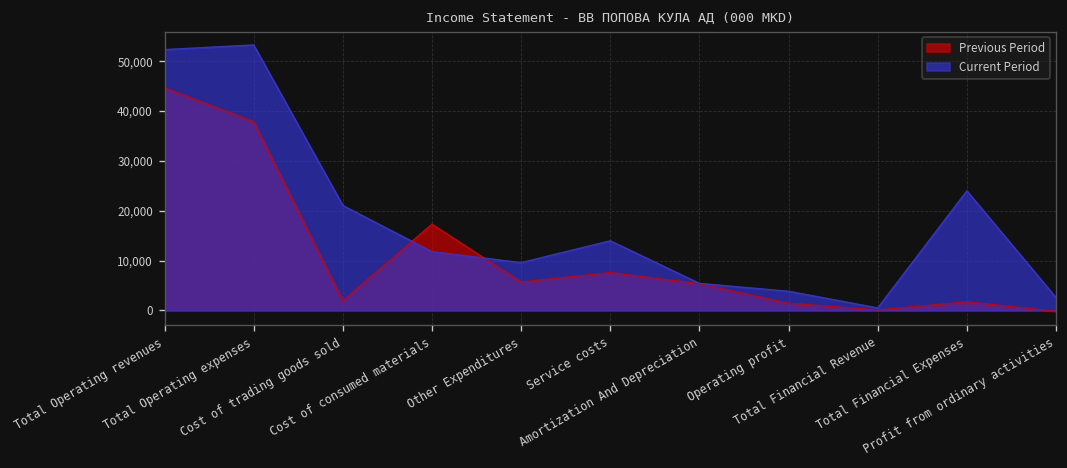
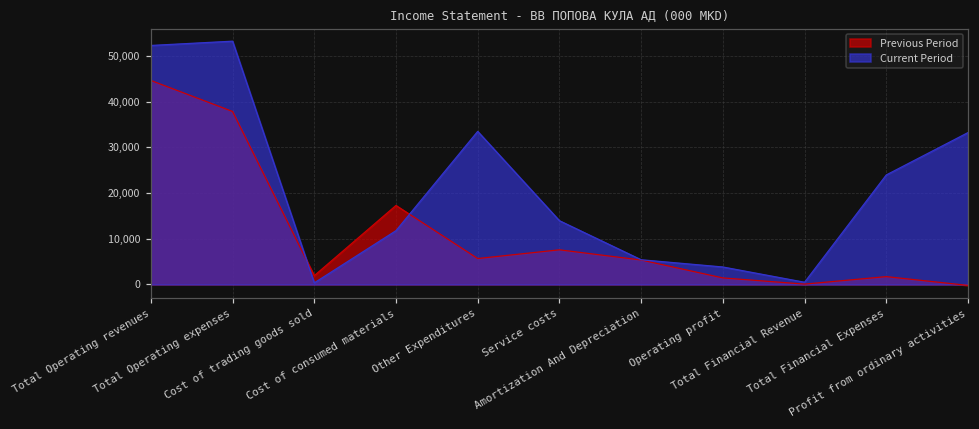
  {
    "Current Period": {
      "Total Operating revenues": "52,000",
      "Total Operating expenses": "53,000",
-     "Cost of trading goods sold": "21,000",
+     "Cost of trading goods sold": "0",
      "Cost of consumed materials": "12,000",
-     "Other Expenditures": "10,000",
+     "Other Expenditures": "34,000",
      "Service costs": "14,000",
      "Operating profit": "4,000",
      "Total Financial Expenses": "24,000",
-     "Profit from ordinary activities": "3,000"
+     "Profit from ordinary activities": "33,000"
    }
  }
